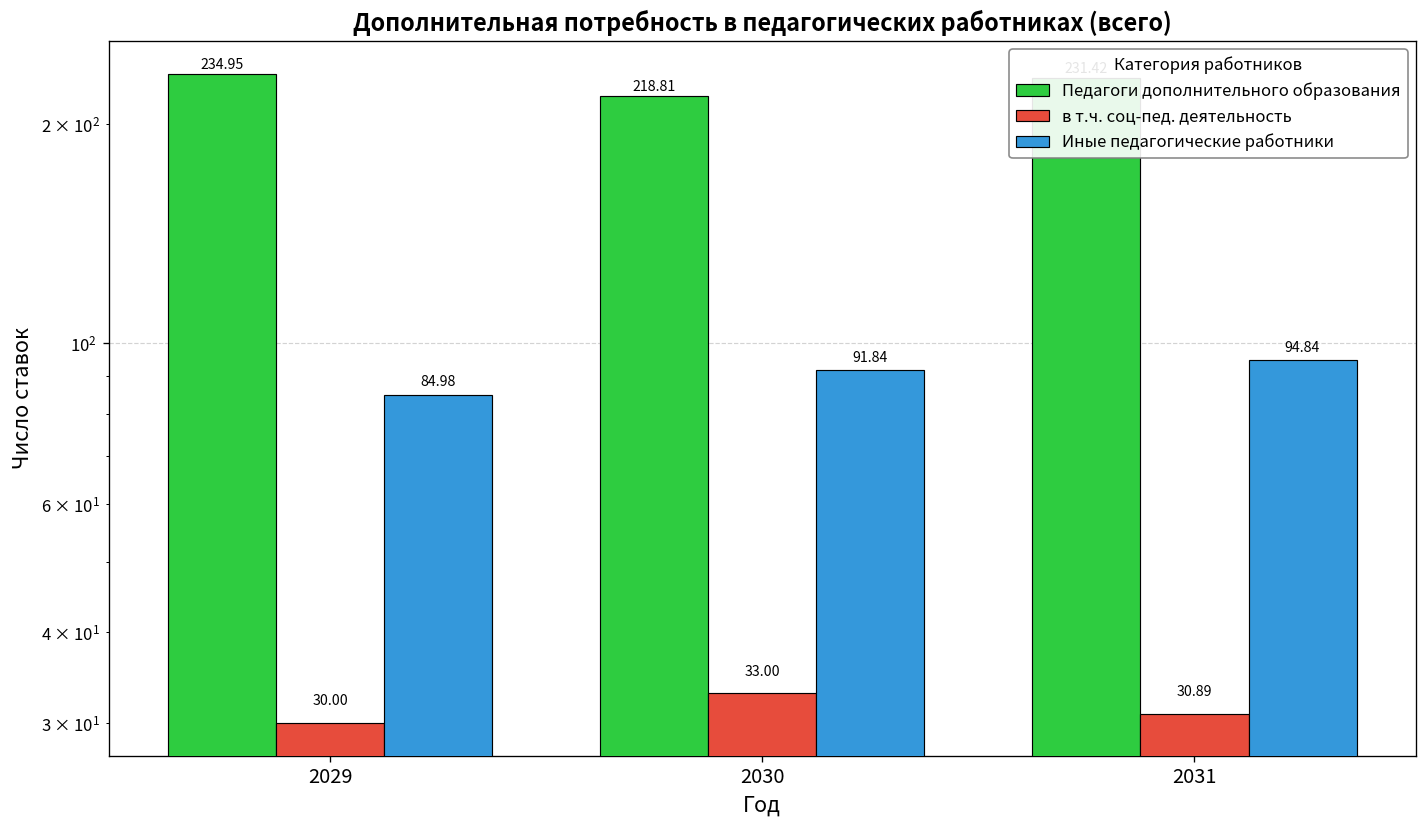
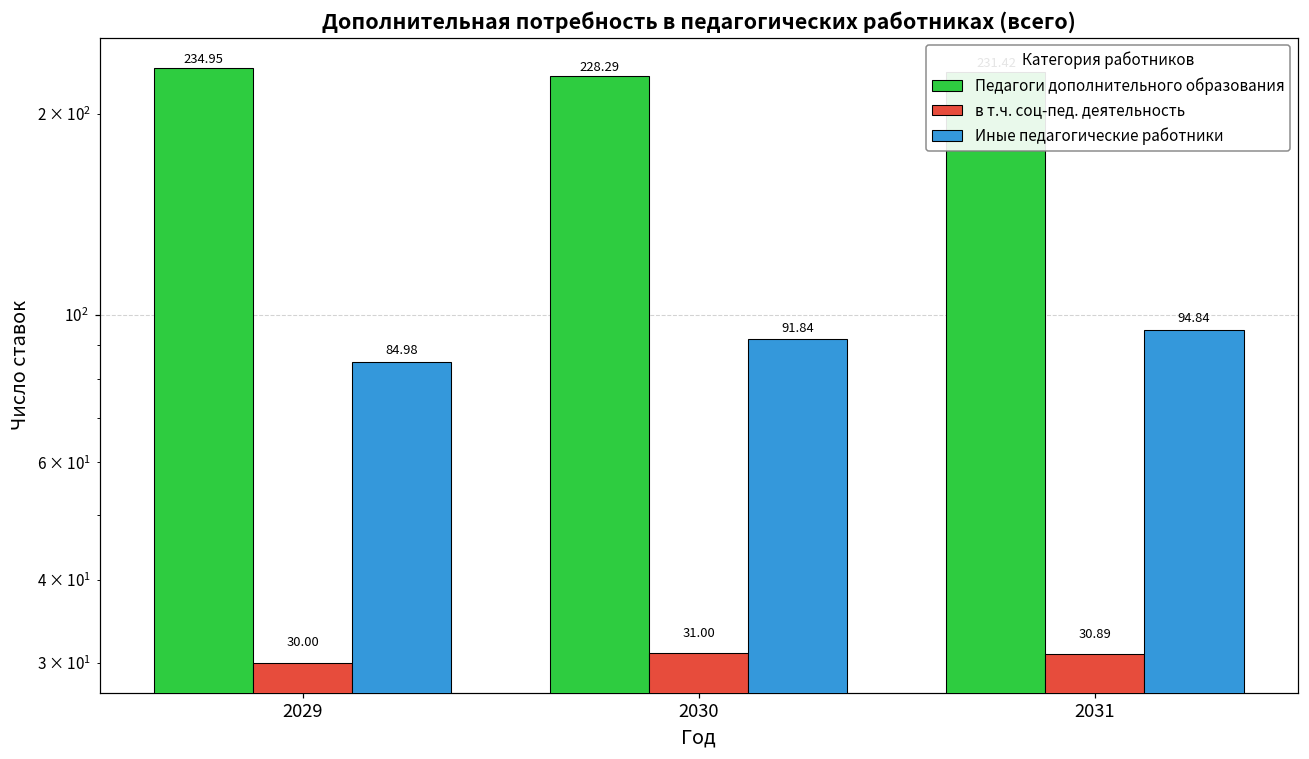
  {
    "Педагоги дополнительного образования": {
      "2029": 234.95,
-     "2030": 218.81
+     "2030": 228.29
    },
    "в т.ч. соц-пед. деятельность": {
      "2029": 30.00,
-     "2030": 33.00,
+     "2030": 31.00,
      "2031": 30.89
    },
    "Иные педагогические работники": {
      "2029": 84.98,
      "2030": 91.84,
      "2031": 94.84
    }
  }
